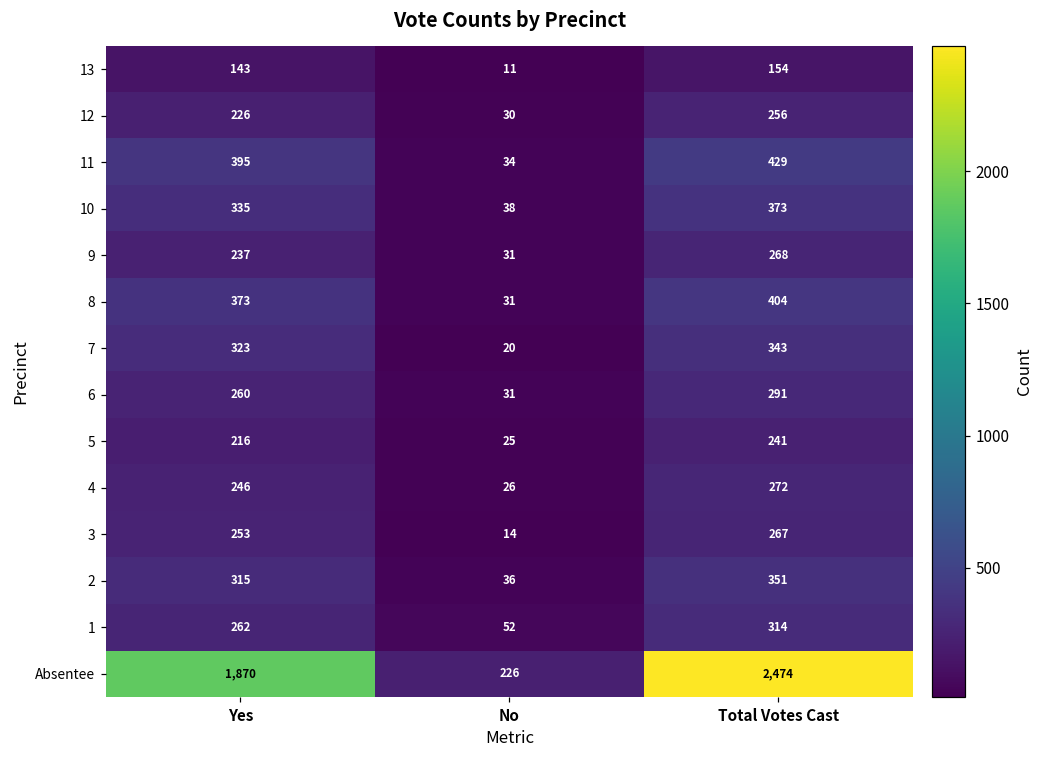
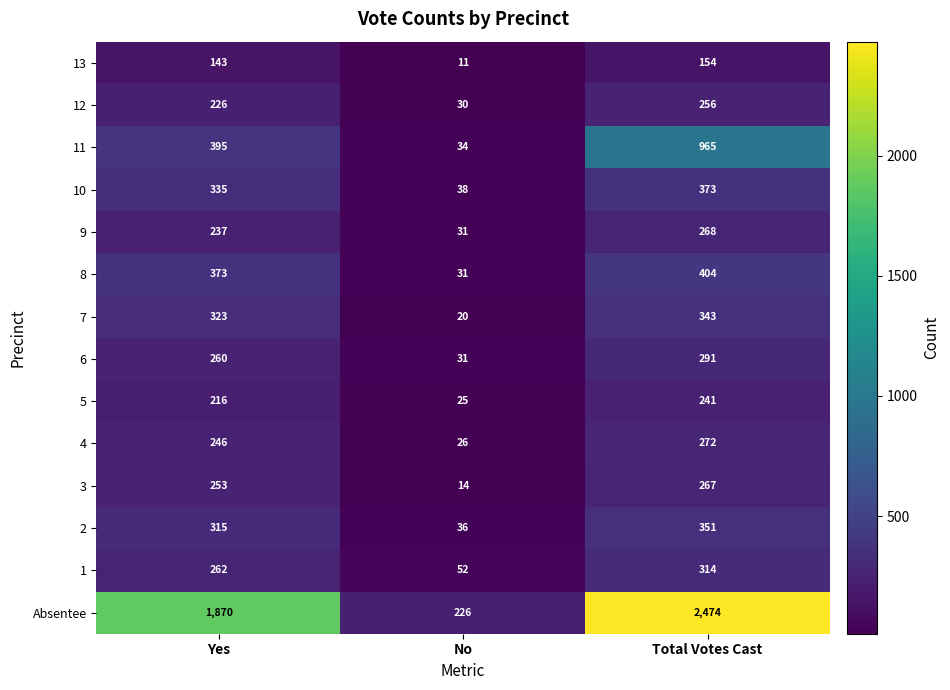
  {
    "13": {
      "Yes": "143",
      "No": "11",
      "Total Votes Cast": "154"
    },
    "12": {
      "Yes": "226",
      "No": "30",
      "Total Votes Cast": "256"
    },
    "11": {
      "Yes": "395",
      "No": "34",
-     "Total Votes Cast": "429"
+     "Total Votes Cast": "965"
    },
    "10": {
      "Yes": "335",
      "No": "38",
      "Total Votes Cast": "373"
    },
    "9": {
      "Yes": "237",
      "No": "31",
      "Total Votes Cast": "268"
    },
    "8": {
      "Yes": "373",
      "No": "31",
      "Total Votes Cast": "404"
    },
    "7": {
      "Yes": "323",
      "No": "20",
      "Total Votes Cast": "343"
    },
    "6": {
      "Yes": "260",
      "No": "31",
      "Total Votes Cast": "291"
    },
    "5": {
      "Yes": "216",
      "No": "25",
      "Total Votes Cast": "241"
    },
    "4": {
      "Yes": "246",
      "No": "26",
      "Total Votes Cast": "272"
    },
    "3": {
      "Yes": "253",
      "No": "14",
      "Total Votes Cast": "267"
    },
    "2": {
      "Yes": "315",
      "No": "36",
      "Total Votes Cast": "351"
    },
    "1": {
      "Yes": "262",
      "No": "52",
      "Total Votes Cast": "314"
    },
    "Absentee": {
      "Yes": "1,870",
      "No": "226",
      "Total Votes Cast": "2,474"
    }
  }
